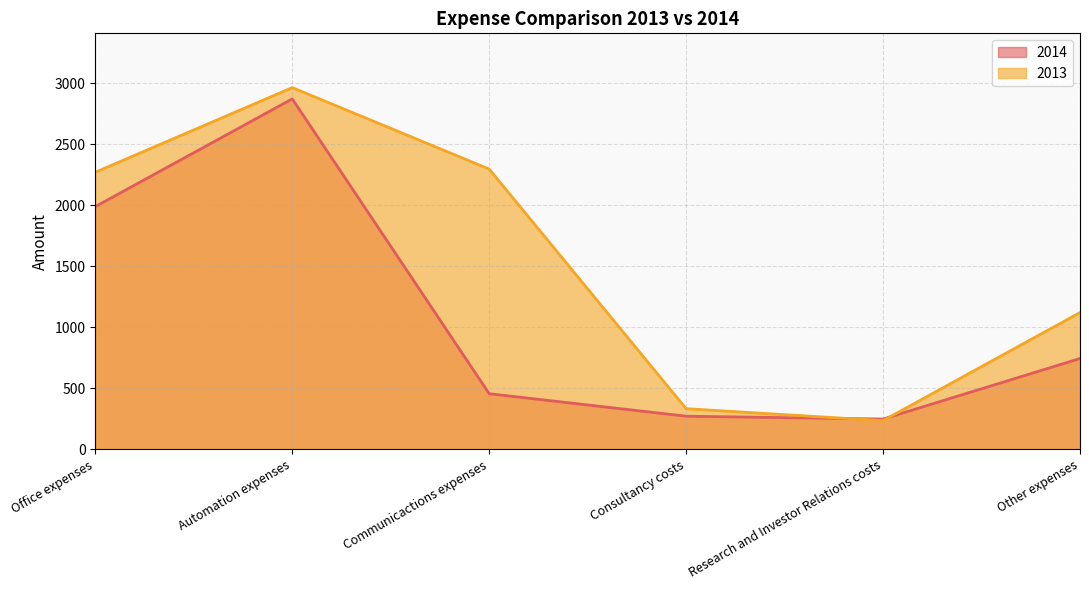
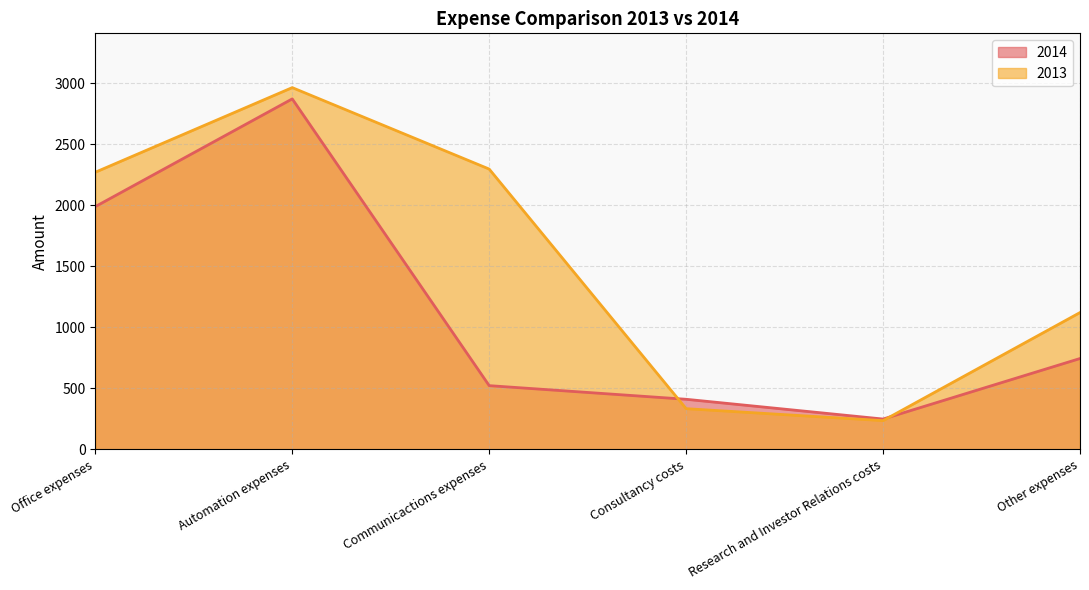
  {
    "2014": {
      "Office expenses": 1990,
      "Automation expenses": 2870,
-     "Communicactions expenses": 460,
-     "Consultancy costs": 270,
+     "Communicactions expenses": 520,
+     "Consultancy costs": 410,
      "Other expenses": 740
    },
    "2013": {
      "Office expenses": 2270,
      "Automation expenses": 2960,
      "Communicactions expenses": 2300,
      "Consultancy costs": 330,
      "Other expenses": 1120
    }
  }
